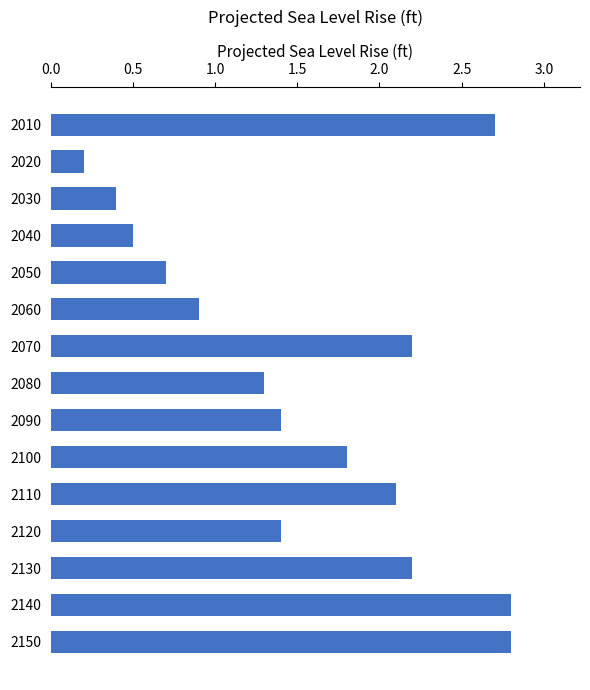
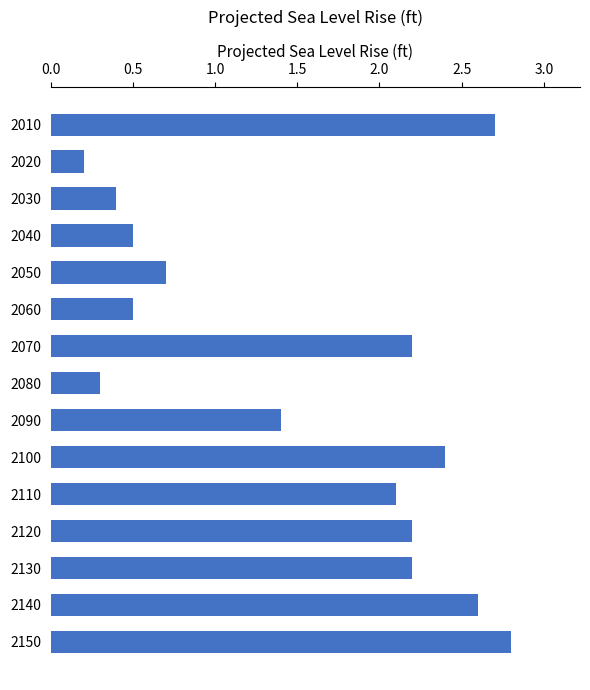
  {
    "2010": 2.7,
    "2020": 0.2,
    "2030": 0.4,
    "2040": 0.5,
    "2050": 0.7,
-   "2060": 0.9,
+   "2060": 0.5,
    "2070": 2.2,
-   "2080": 1.3,
+   "2080": 0.3,
    "2090": 1.4,
-   "2100": 1.8,
+   "2100": 2.4,
    "2110": 2.1,
-   "2120": 1.4,
+   "2120": 2.2,
    "2130": 2.2,
-   "2140": 2.8,
+   "2140": 2.6,
    "2150": 2.8
  }
